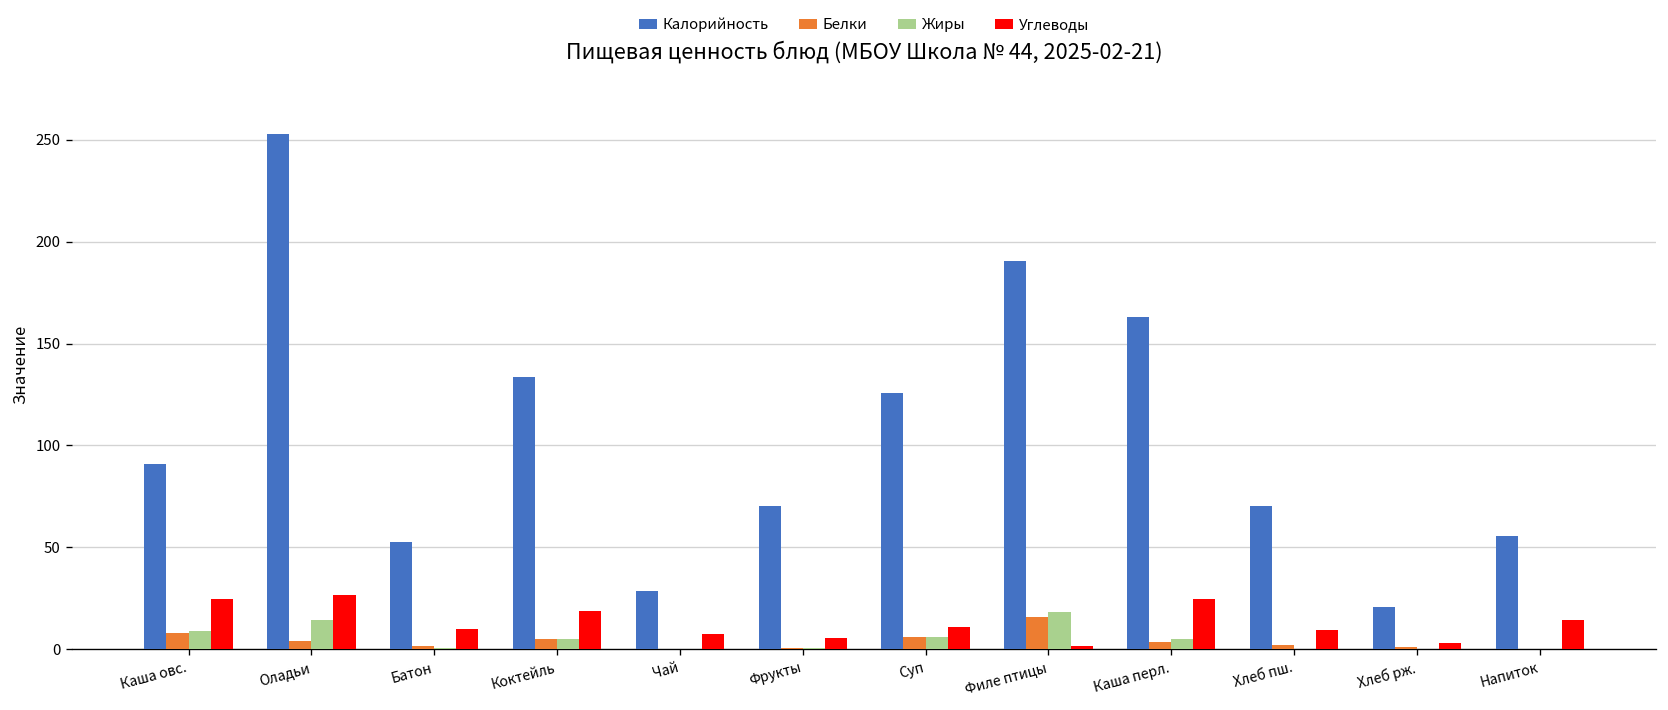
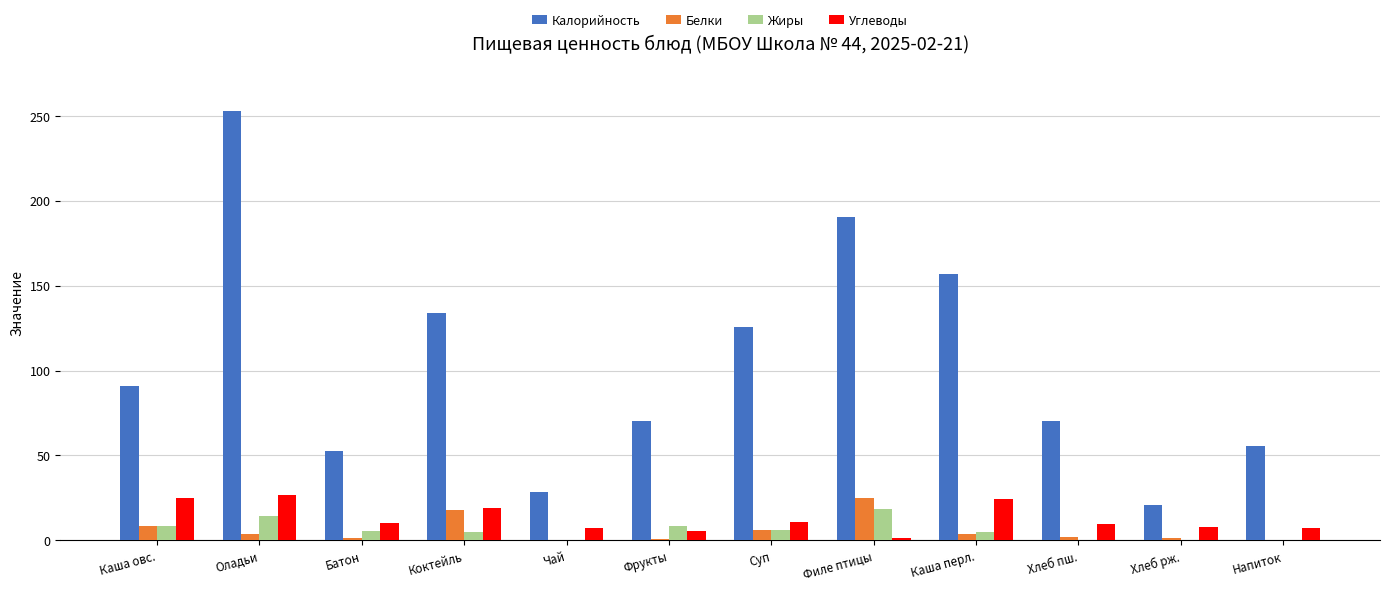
  {
    "Калорийность": {
      "Каша овс.": 91,
      "Оладьи": 253,
      "Батон": 52,
      "Коктейль": 134,
      "Чай": 29,
      "Фрукты": 71,
      "Суп": 126,
      "Филе птицы": 191,
-     "Каша перл.": 163,
+     "Каша перл.": 157,
      "Хлеб пш.": 71,
      "Хлеб рж.": 21,
      "Напиток": 55
    },
    "Белки": {
      "Каша овс.": 8,
      "Оладьи": 4,
      "Батон": 2,
-     "Коктейль": 5,
+     "Коктейль": 18,
      "Чай": 0,
      "Суп": 6,
-     "Филе птицы": 16,
+     "Филе птицы": 25,
      "Каша перл.": 4,
      "Хлеб пш.": 2,
      "Напиток": 0
    },
    "Жиры": {
      "Каша овс.": 9,
      "Оладьи": 14,
-     "Батон": 1,
+     "Батон": 5,
      "Коктейль": 5,
      "Чай": 0,
-     "Фрукты": 1,
+     "Фрукты": 8,
      "Суп": 6,
      "Филе птицы": 18,
      "Каша перл.": 5,
      "Напиток": 0
    },
    "Углеводы": {
      "Каша овс.": 25,
      "Оладьи": 27,
      "Батон": 10,
      "Коктейль": 19,
      "Чай": 7,
      "Фрукты": 5,
      "Суп": 11,
      "Филе птицы": 2,
      "Каша перл.": 25,
      "Хлеб пш.": 10,
-     "Хлеб рж.": 3,
-     "Напиток": 14
+     "Хлеб рж.": 8,
+     "Напиток": 8
    }
  }
